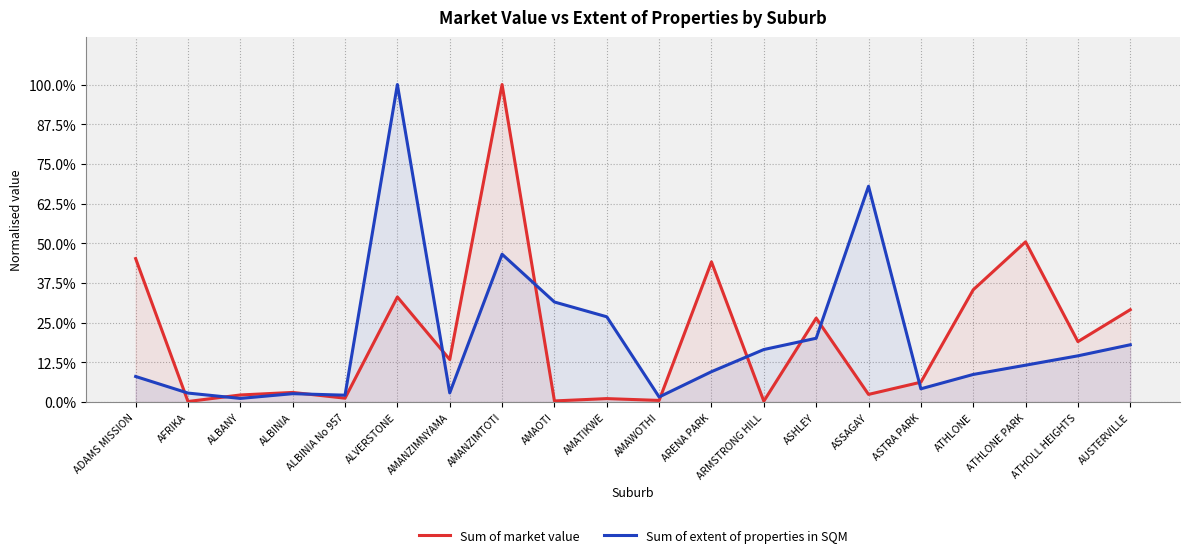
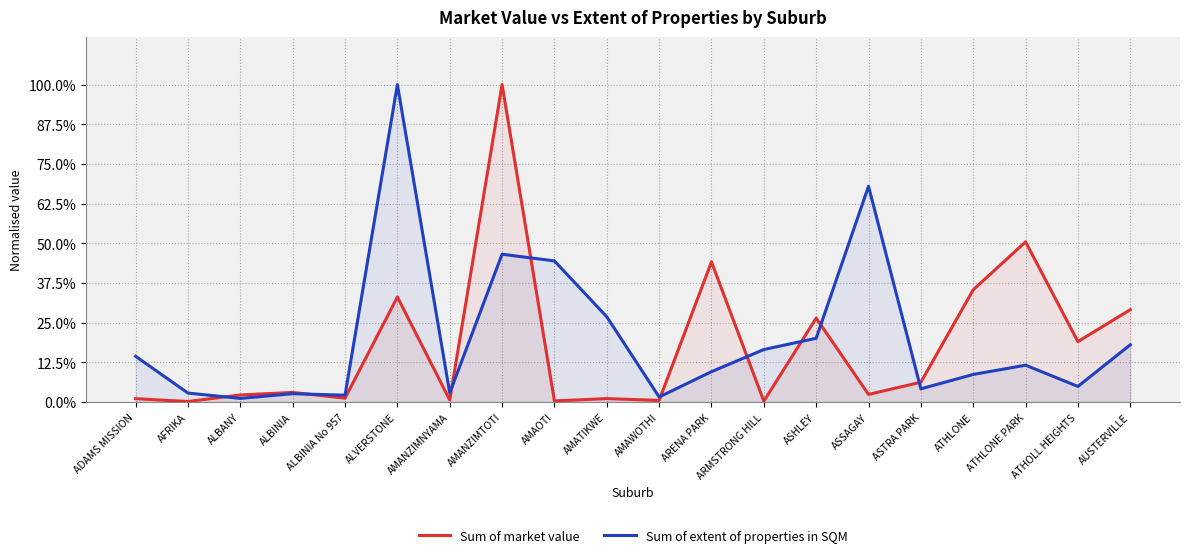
  {
    "Sum of market value": {
-     "ADAMS MISSION": "45%",
+     "ADAMS MISSION": "1%",
      "AFRIKA": "0%",
      "ALBANY": "2%",
      "ALBINIA No 957": "1%",
      "ALVERSTONE": "33%",
-     "AMANZIMNYAMA": "13%",
+     "AMANZIMNYAMA": "1%",
      "AMANZIMTOTI": "100%",
      "AMAOTI": "0%",
      "AMATIKWE": "1%",
      "AMAWOTHI": "0%",
      "ARENA PARK": "44%",
      "ARMSTRONG HILL": "0%",
      "ASHLEY": "26%",
      "ASSAGAY": "2%",
      "ASTRA PARK": "6%",
      "ATHLONE": "35%",
      "ATHLONE PARK": "50%",
      "ATHOLL HEIGHTS": "19%",
      "AUSTERVILLE": "29%"
    },
    "Sum of extent of properties in SQM": {
-     "ADAMS MISSION": "8%",
+     "ADAMS MISSION": "14%",
      "AFRIKA": "3%",
      "ALBANY": "1%",
      "ALBINIA No 957": "2%",
      "ALVERSTONE": "100%",
      "AMANZIMNYAMA": "3%",
      "AMANZIMTOTI": "47%",
-     "AMAOTI": "31%",
+     "AMAOTI": "44%",
      "AMATIKWE": "27%",
      "AMAWOTHI": "2%",
      "ARENA PARK": "10%",
      "ARMSTRONG HILL": "17%",
      "ASHLEY": "20%",
      "ASSAGAY": "68%",
      "ASTRA PARK": "4%",
      "ATHLONE": "9%",
      "ATHLONE PARK": "12%",
-     "ATHOLL HEIGHTS": "15%",
+     "ATHOLL HEIGHTS": "5%",
      "AUSTERVILLE": "18%"
    }
  }
